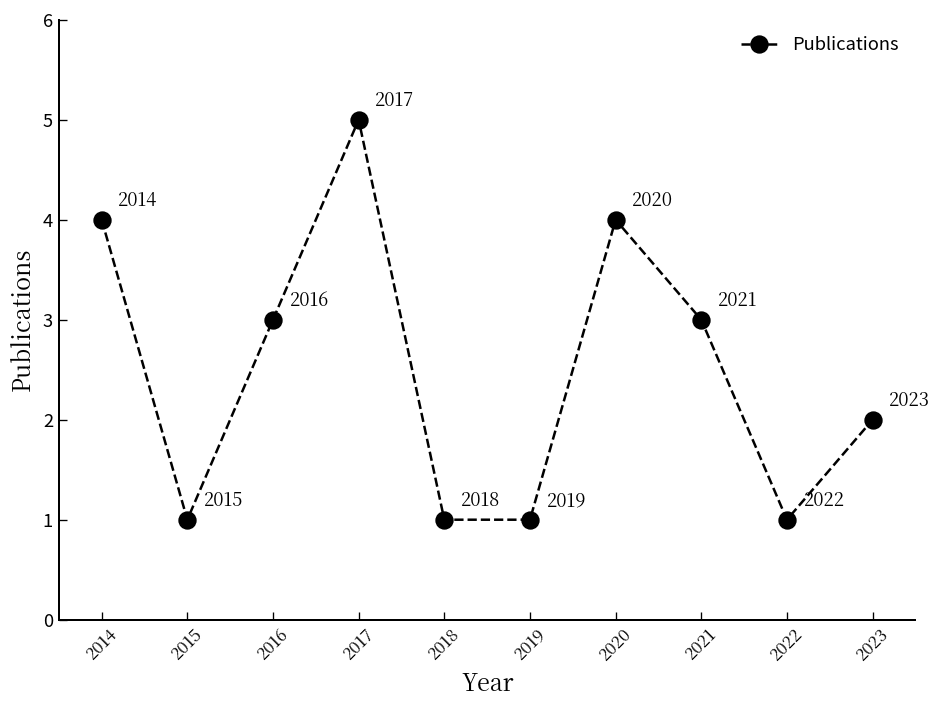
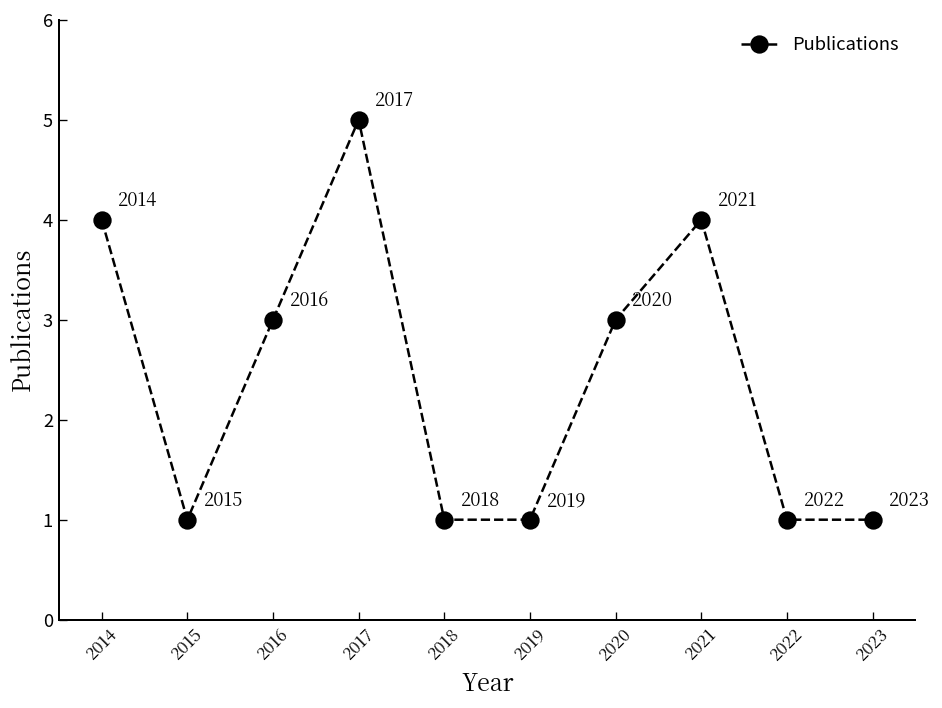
  {
-   "2020": 4,
-   "2021": 3,
-   "2023": 2
+   "2020": 3,
+   "2021": 4,
+   "2023": 1
  }
